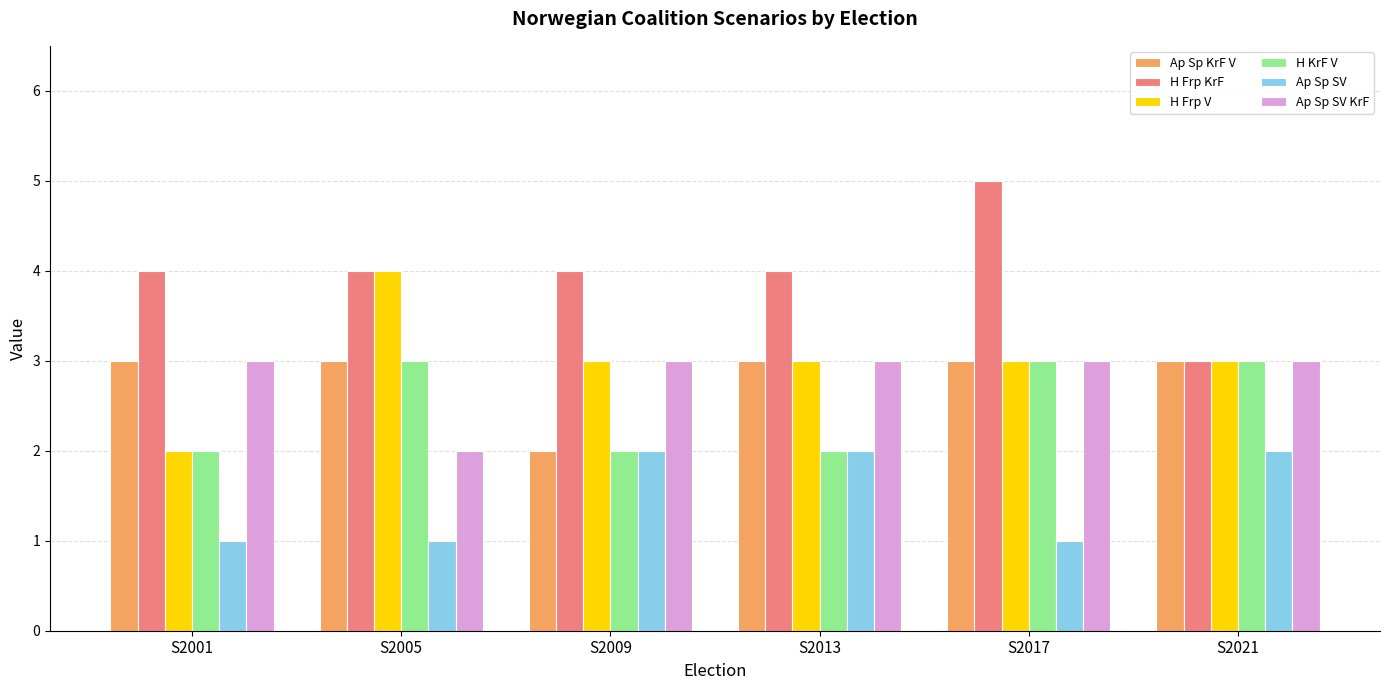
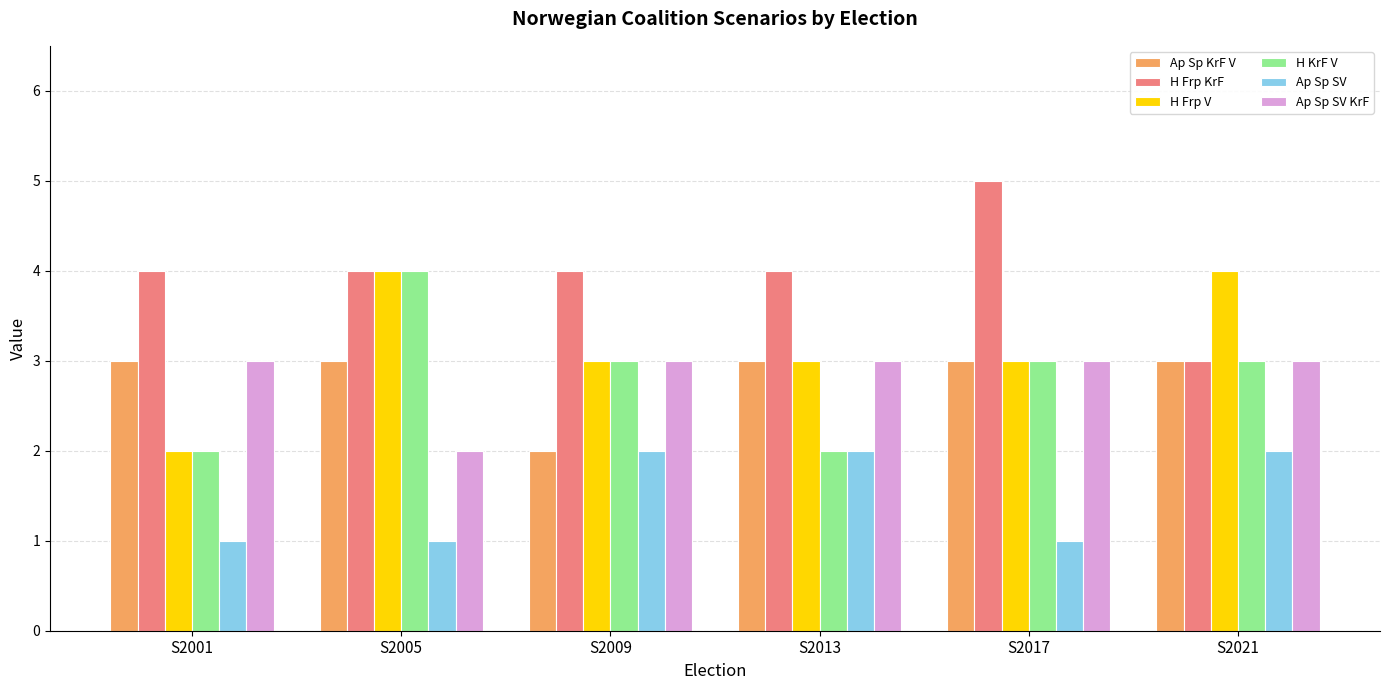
  {
    "H Frp V": {
      "S2001": 2,
      "S2005": 4,
      "S2009": 3,
      "S2013": 3,
      "S2017": 3,
-     "S2021": 3
+     "S2021": 4
    },
    "H KrF V": {
      "S2001": 2,
-     "S2005": 3,
-     "S2009": 2,
+     "S2005": 4,
+     "S2009": 3,
      "S2013": 2,
      "S2017": 3,
      "S2021": 3
    },
    "Ap Sp SV": {
      "S2001": 1,
      "S2005": 1,
      "S2009": 2,
      "S2013": 2,
      "S2017": 1,
      "S2021": 2
    },
    "Ap Sp SV KrF": {
      "S2001": 3,
      "S2005": 2,
      "S2009": 3,
      "S2013": 3,
      "S2017": 3,
      "S2021": 3
    }
  }
